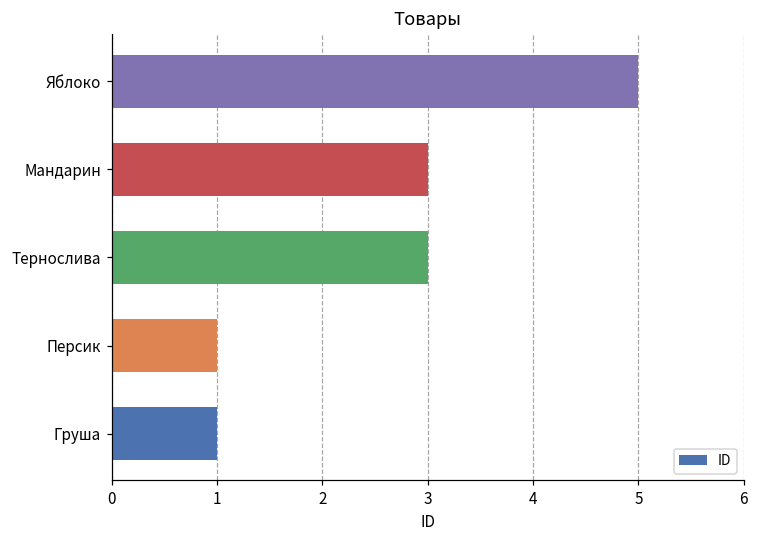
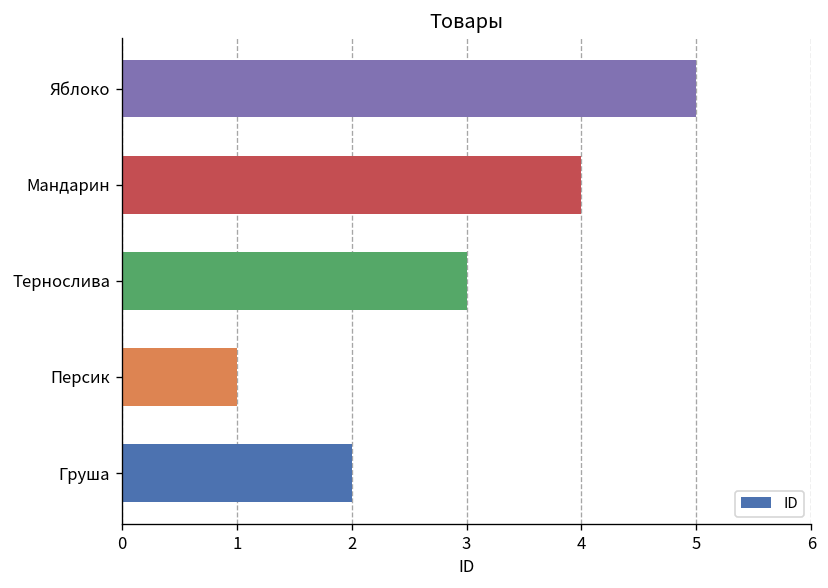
  {
    "Яблоко": 5,
-   "Мандарин": 3,
+   "Мандарин": 4,
    "Тернослива": 3,
    "Персик": 1,
-   "Груша": 1
+   "Груша": 2
  }
